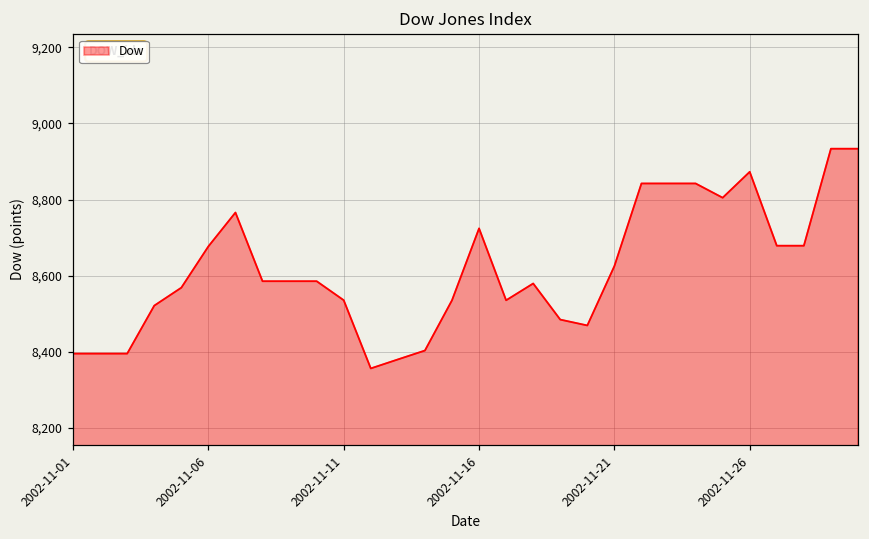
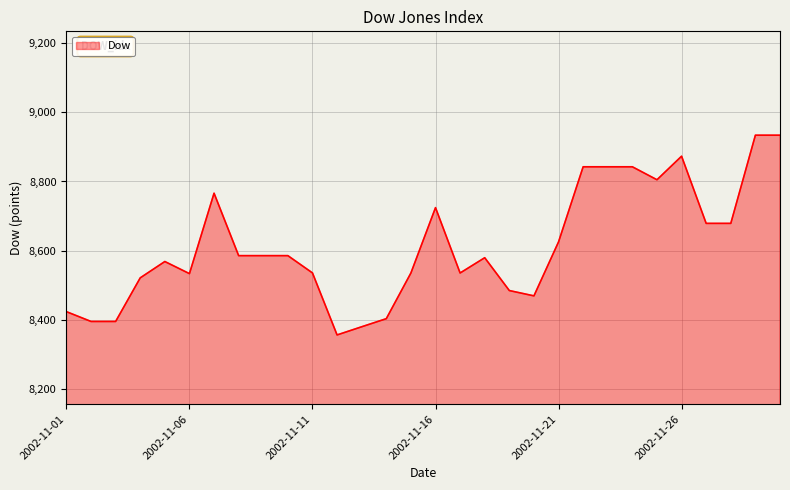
  {
-   "2002-11-01": "8,400",
-   "2002-11-06": "8,680",
+   "2002-11-01": "8,420",
+   "2002-11-06": "8,530",
    "2002-11-11": "8,540",
    "2002-11-16": "8,720",
    "2002-11-21": "8,630",
    "2002-11-26": "8,870"
  }
